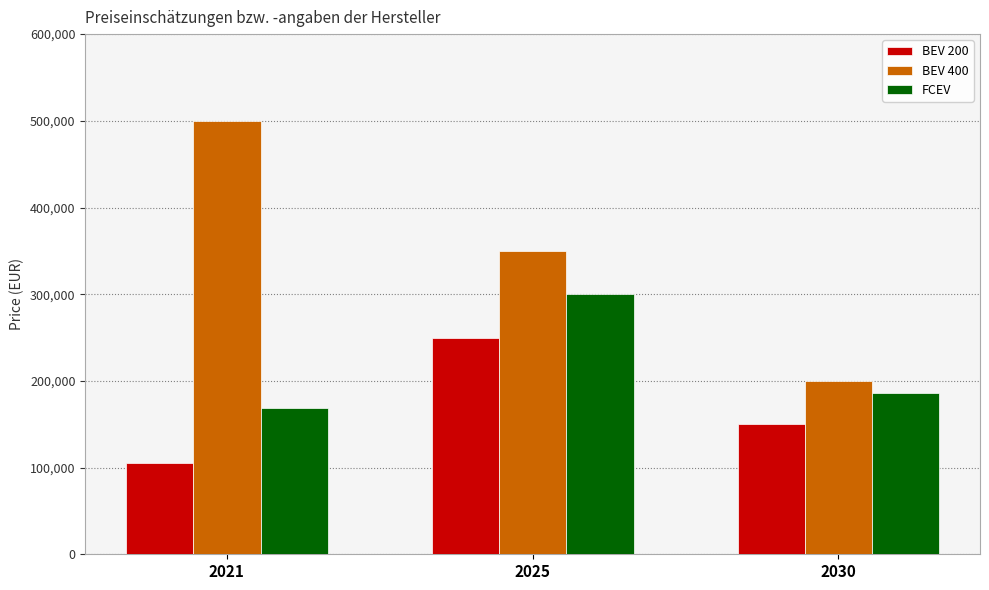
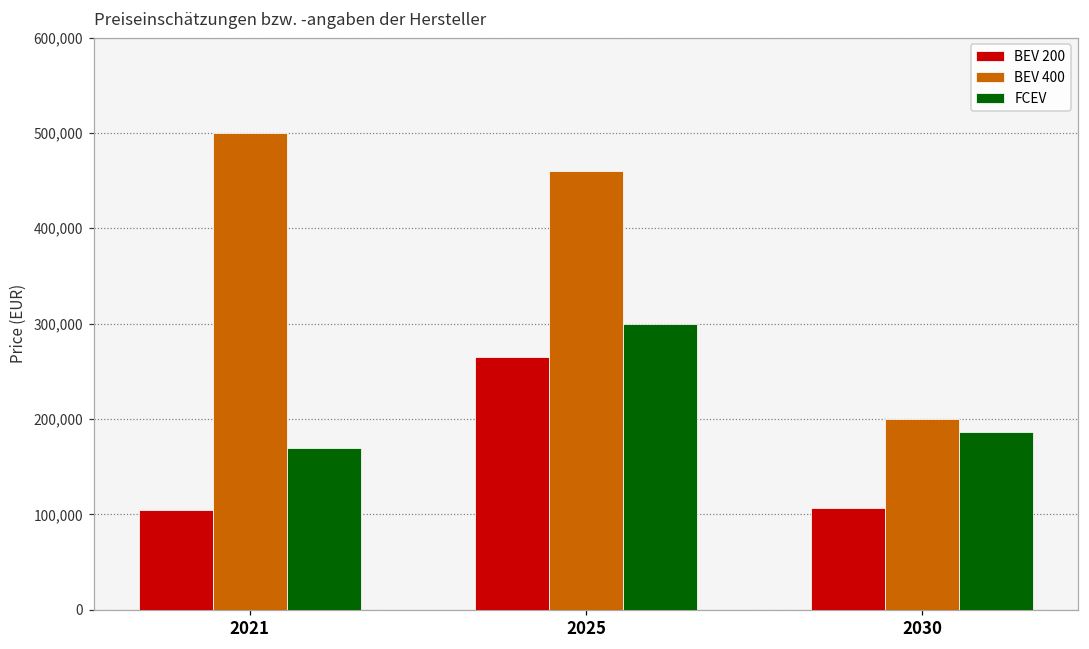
  {
    "BEV 200": {
      "2021": "110,000",
-     "2025": "250,000",
-     "2030": "150,000"
+     "2025": "260,000",
+     "2030": "110,000"
    },
    "BEV 400": {
      "2021": "500,000",
-     "2025": "350,000",
+     "2025": "460,000",
      "2030": "200,000"
    },
    "FCEV": {
      "2021": "170,000",
      "2025": "300,000",
      "2030": "190,000"
    }
  }
